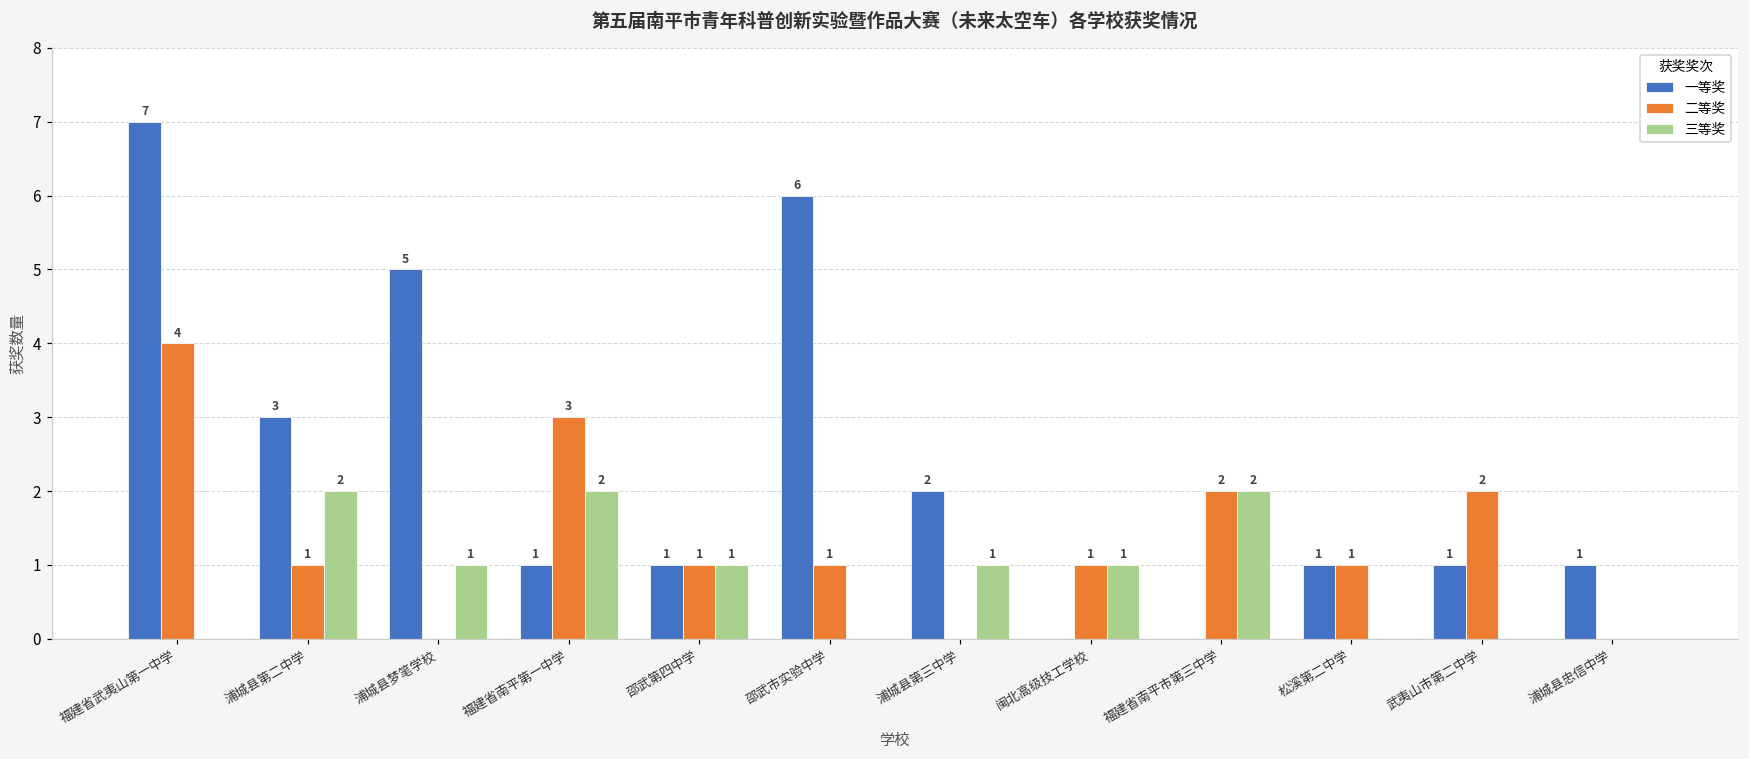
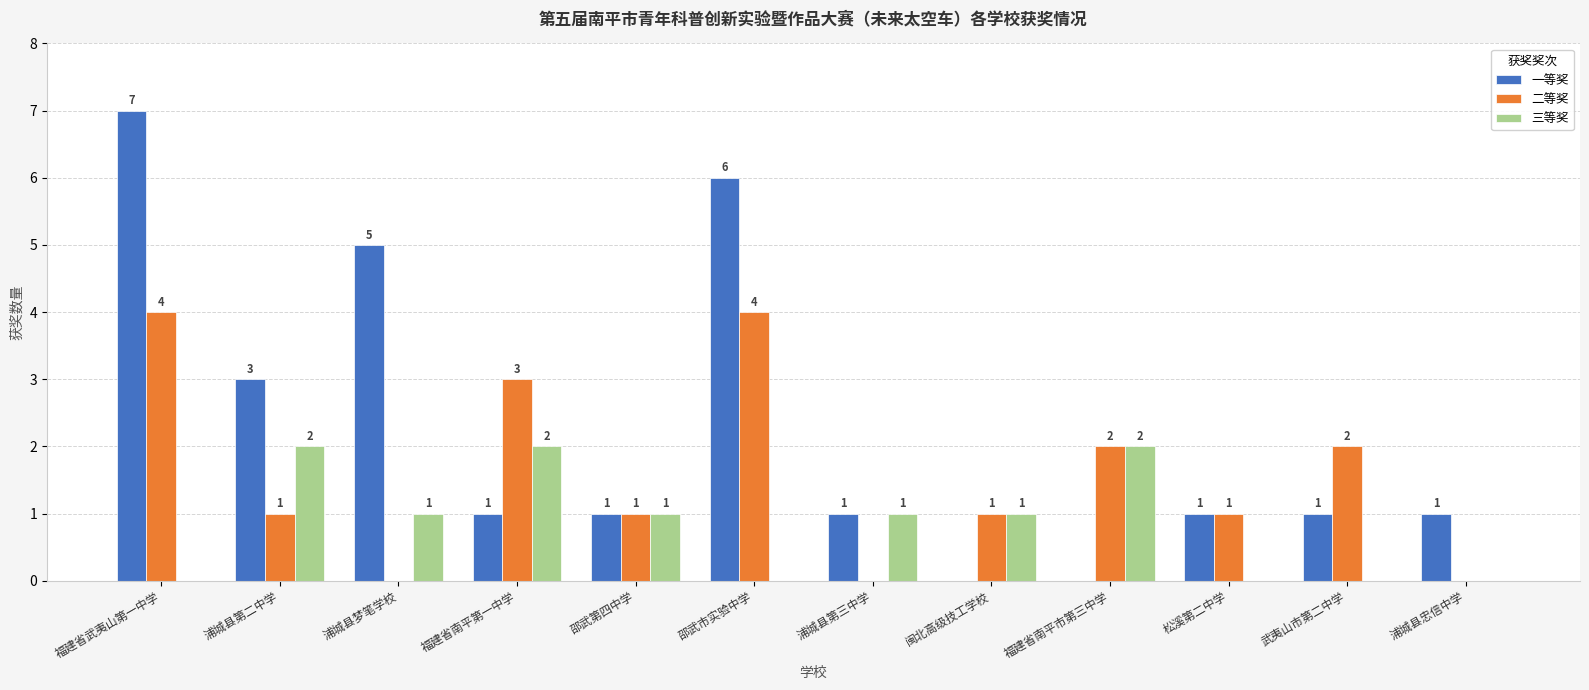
  {
    "一等奖": {
      "福建省武夷山第一中学": 7,
      "浦城县第二中学": 3,
      "浦城县梦笔学校": 5,
      "福建省南平第一中学": 1,
      "邵武第四中学": 1,
      "邵武市实验中学": 6,
-     "浦城县第三中学": 2,
+     "浦城县第三中学": 1,
      "松溪第二中学": 1,
      "武夷山市第二中学": 1,
      "浦城县忠信中学": 1
    },
    "二等奖": {
      "福建省武夷山第一中学": 4,
      "浦城县第二中学": 1,
      "福建省南平第一中学": 3,
      "邵武第四中学": 1,
-     "邵武市实验中学": 1,
+     "邵武市实验中学": 4,
      "闽北高级技工学校": 1,
      "福建省南平市第三中学": 2,
      "松溪第二中学": 1,
      "武夷山市第二中学": 2
    },
    "三等奖": {
      "浦城县第二中学": 2,
      "浦城县梦笔学校": 1,
      "福建省南平第一中学": 2,
      "邵武第四中学": 1,
      "浦城县第三中学": 1,
      "闽北高级技工学校": 1,
      "福建省南平市第三中学": 2
    }
  }
